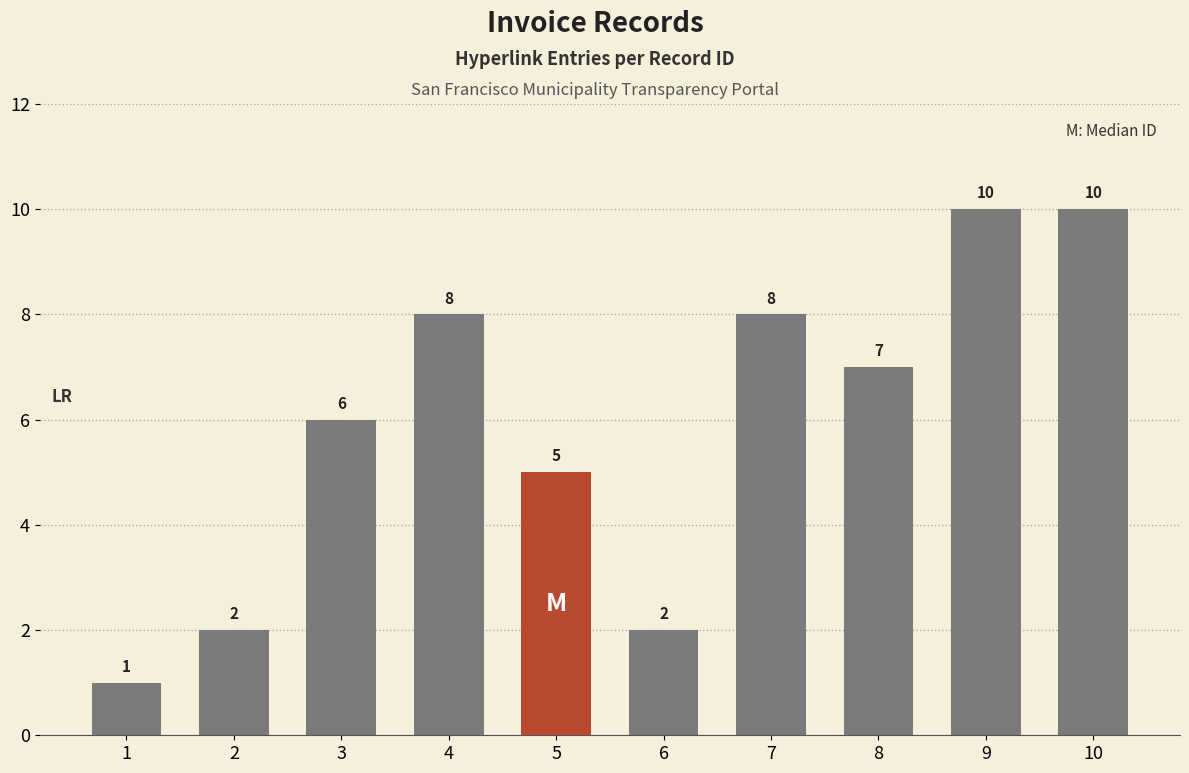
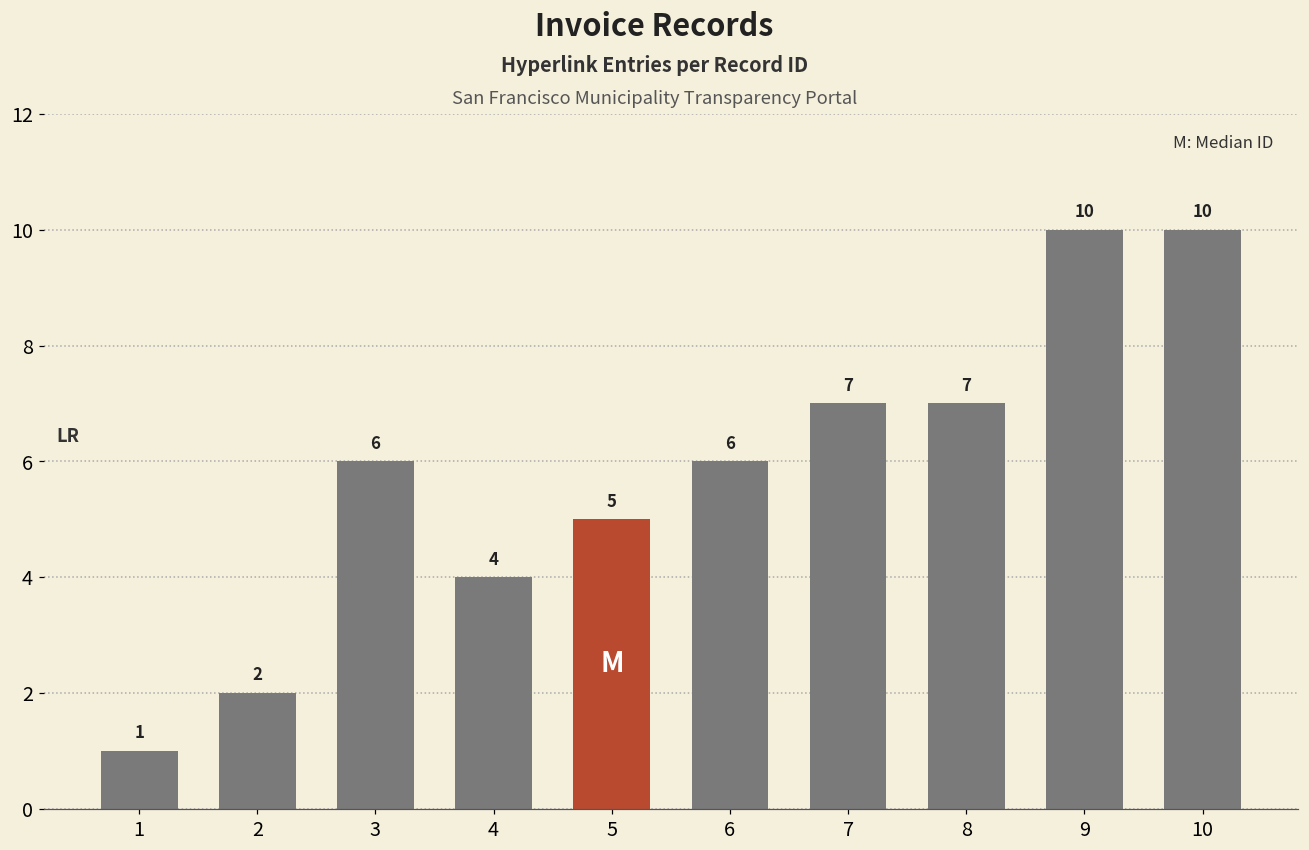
  {
    "1": 1,
    "2": 2,
    "3": 6,
-   "4": 8,
+   "4": 4,
    "5": 5,
-   "6": 2,
-   "7": 8,
+   "6": 6,
+   "7": 7,
    "8": 7,
    "9": 10,
    "10": 10
  }
